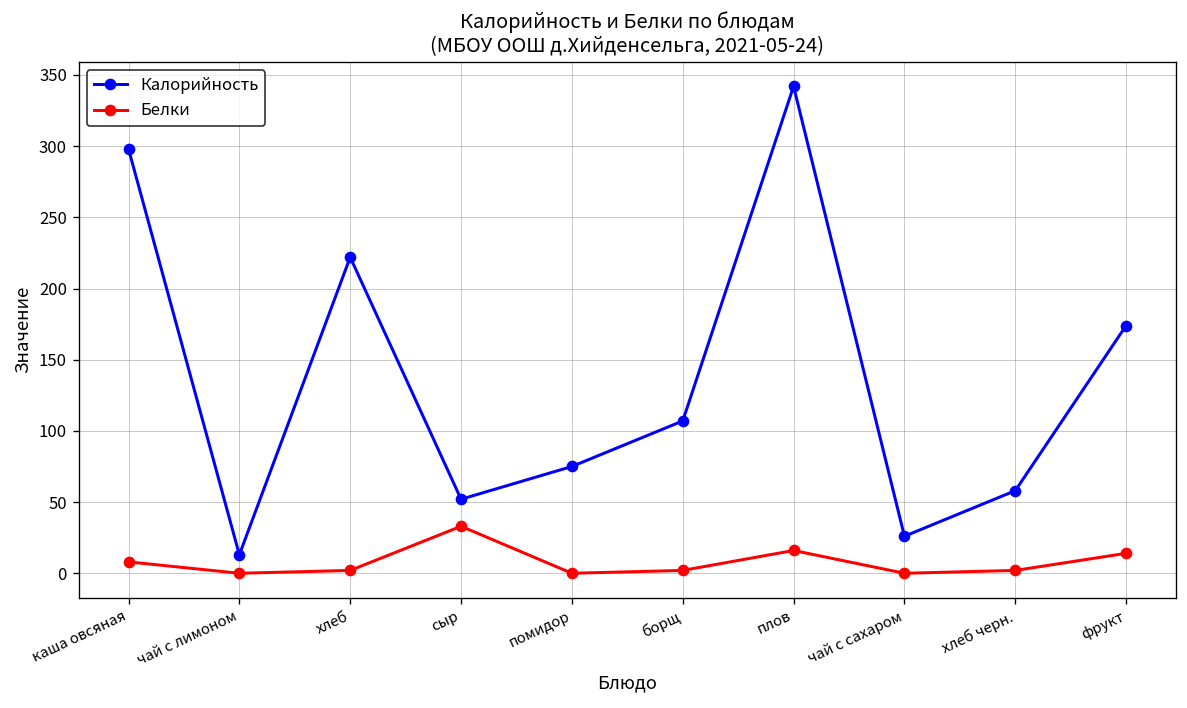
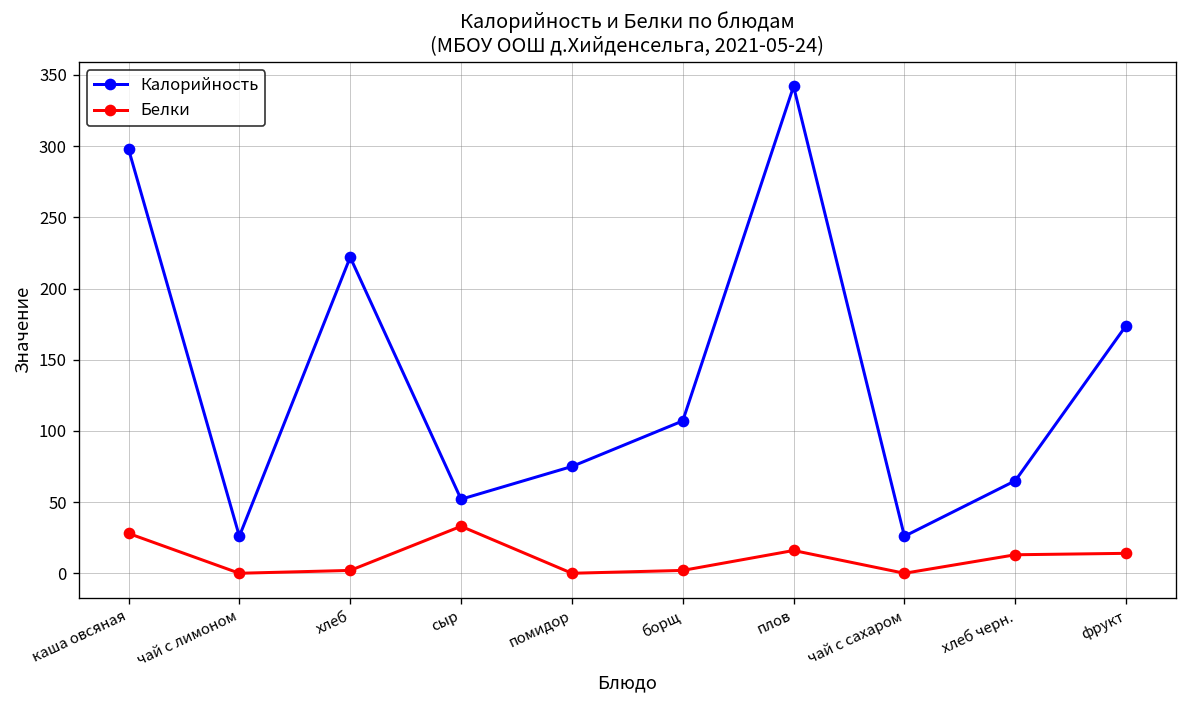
  {
    "Калорийность": {
      "каша овсяная": 298,
-     "чай с лимоном": 13,
+     "чай с лимоном": 26,
      "хлеб": 222,
      "сыр": 52,
      "помидор": 75,
      "борщ": 107,
      "плов": 342,
      "чай с сахаром": 26,
-     "хлеб черн.": 58,
+     "хлеб черн.": 65,
      "фрукт": 174
    },
    "Белки": {
-     "каша овсяная": 8,
+     "каша овсяная": 28,
      "чай с лимоном": 0,
      "хлеб": 2,
      "сыр": 33,
      "помидор": 0,
      "борщ": 2,
      "плов": 16,
      "чай с сахаром": 0,
-     "хлеб черн.": 2,
+     "хлеб черн.": 13,
      "фрукт": 14
    }
  }
